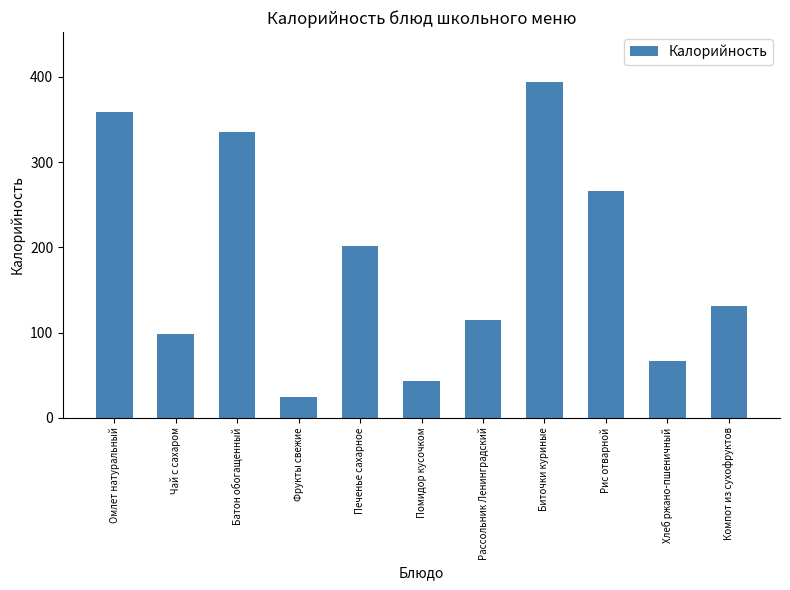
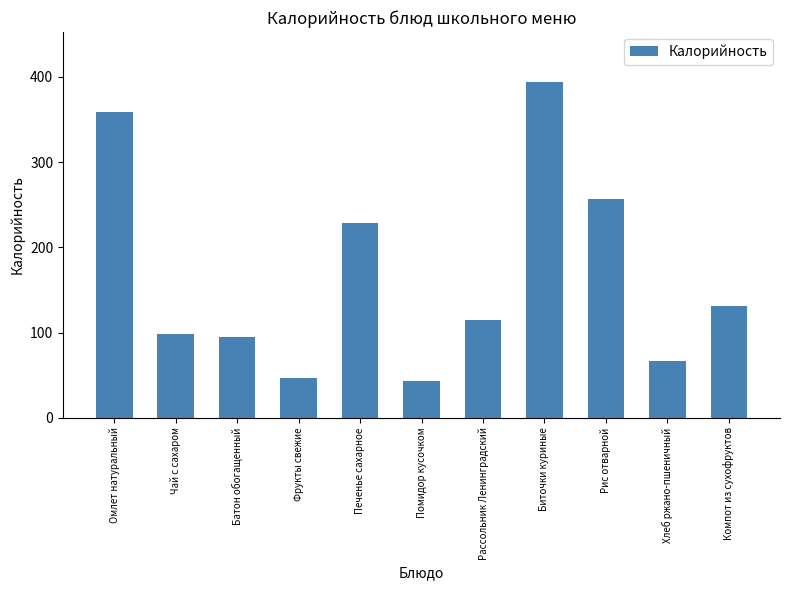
  {
    "Омлет натуральный": 360,
    "Чай с сахаром": 100,
-   "Батон обогащенный": 330,
-   "Фрукты свежие": 20,
-   "Печенье сахарное": 200,
+   "Батон обогащенный": 90,
+   "Фрукты свежие": 50,
+   "Печенье сахарное": 230,
    "Помидор кусочком": 40,
    "Рассольник Ленинградский": 110,
    "Биточки куриные": 390,
-   "Рис отварной": 270,
+   "Рис отварной": 260,
    "Хлеб ржано-пшеничный": 70,
    "Компот из сухофруктов": 130
  }
